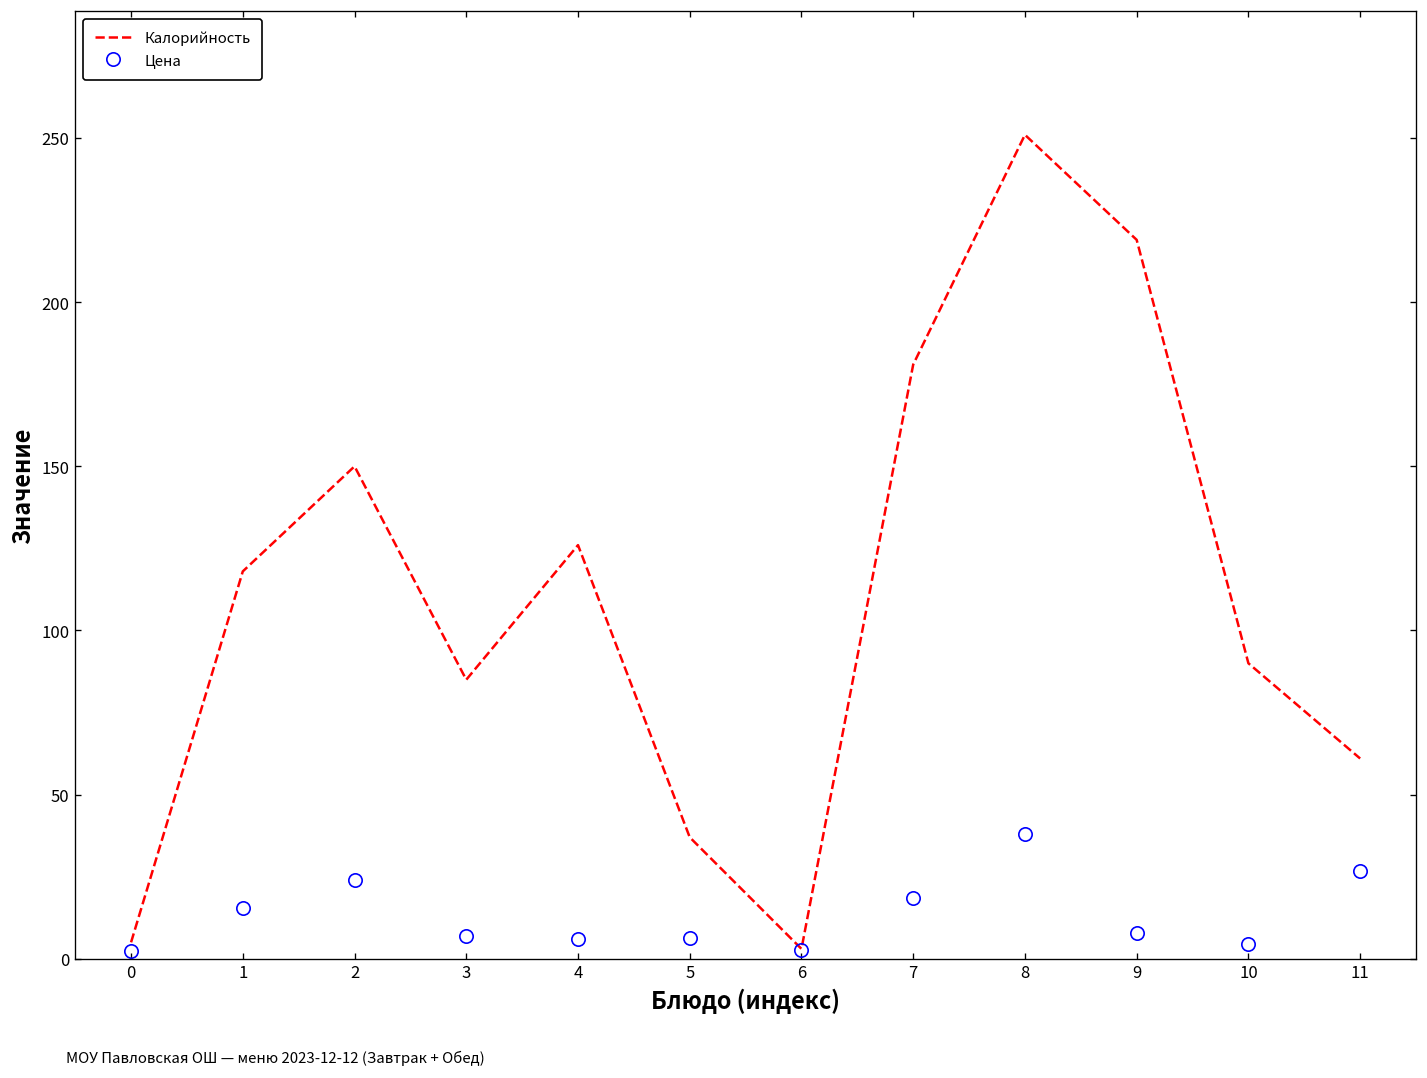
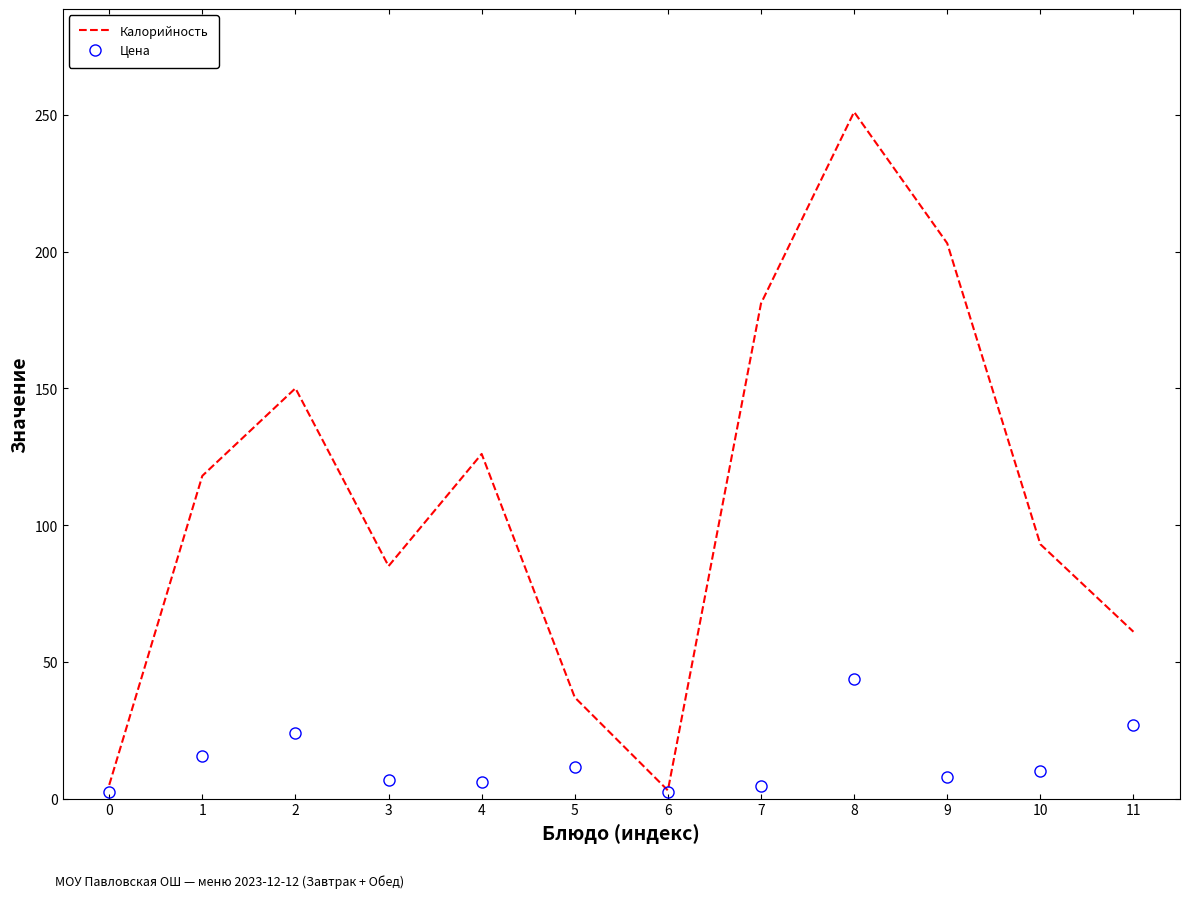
  {
    "Калорийность": {
      "0": 5,
      "1": 118,
      "2": 150,
      "3": 85,
      "4": 126,
      "5": 37,
      "7": 181,
      "8": 251,
-     "9": 219,
-     "10": 90,
+     "9": 203,
+     "10": 93,
      "11": 61
    },
    "Цена": {
      "0": 2,
      "1": 15,
      "2": 24,
      "3": 7,
      "4": 6,
-     "5": 6,
-     "7": 19,
-     "8": 38,
+     "5": 12,
+     "7": 5,
+     "8": 44,
      "9": 8,
-     "10": 4,
+     "10": 10,
      "11": 27
    }
  }
